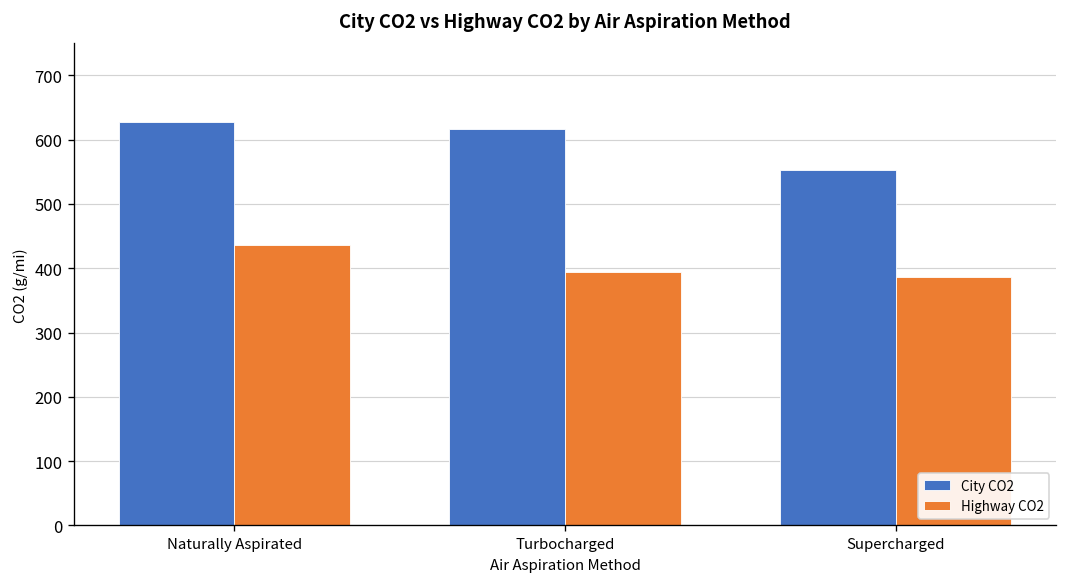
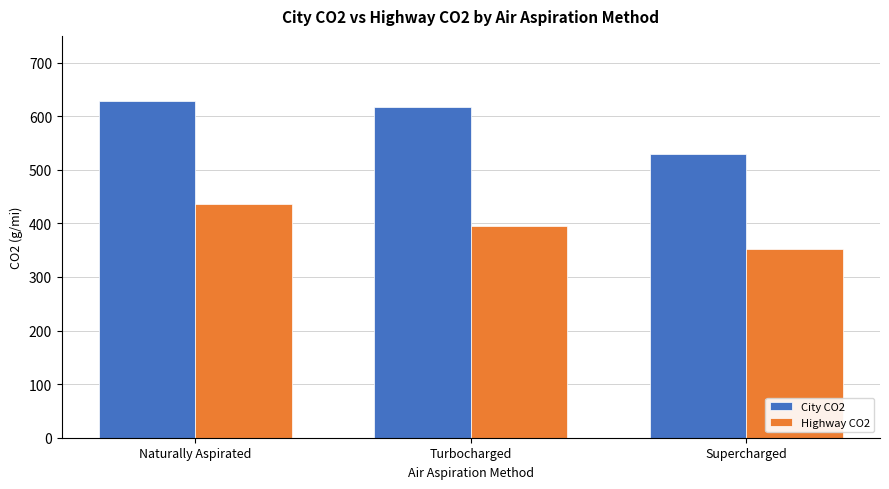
  {
    "City CO2": {
      "Naturally Aspirated": 630,
      "Turbocharged": 620,
-     "Supercharged": 550
+     "Supercharged": 530
    },
    "Highway CO2": {
      "Naturally Aspirated": 440,
      "Turbocharged": 400,
-     "Supercharged": 390
+     "Supercharged": 350
    }
  }
